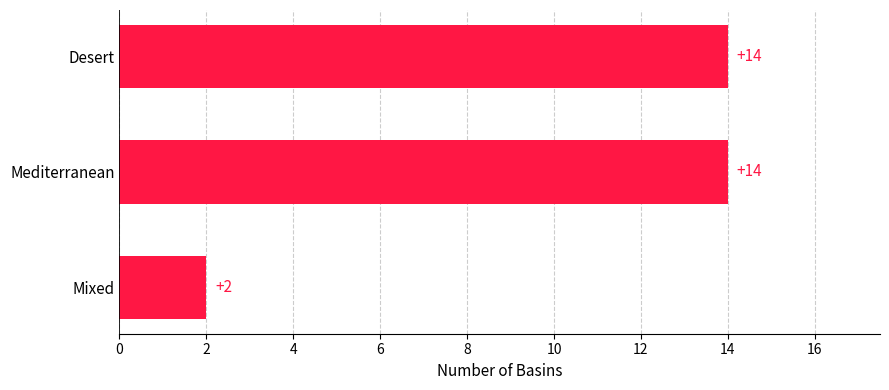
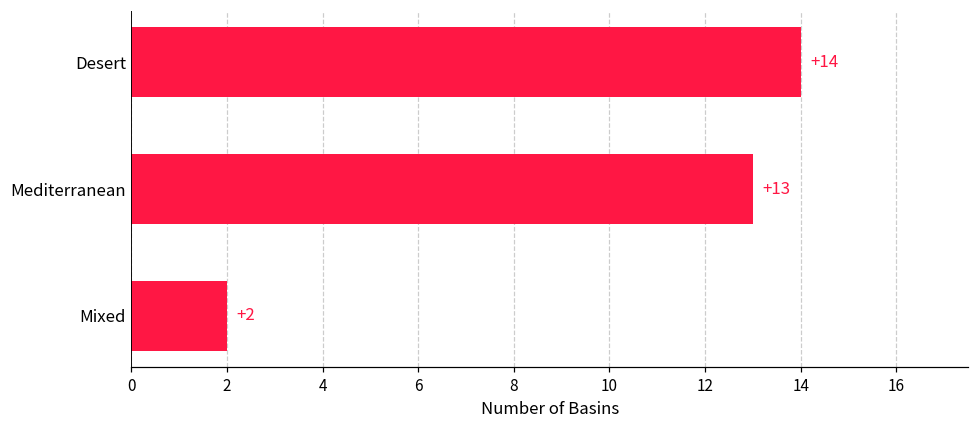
  {
    "Desert": "+14",
-   "Mediterranean": "+14",
+   "Mediterranean": "+13",
    "Mixed": "+2"
  }
